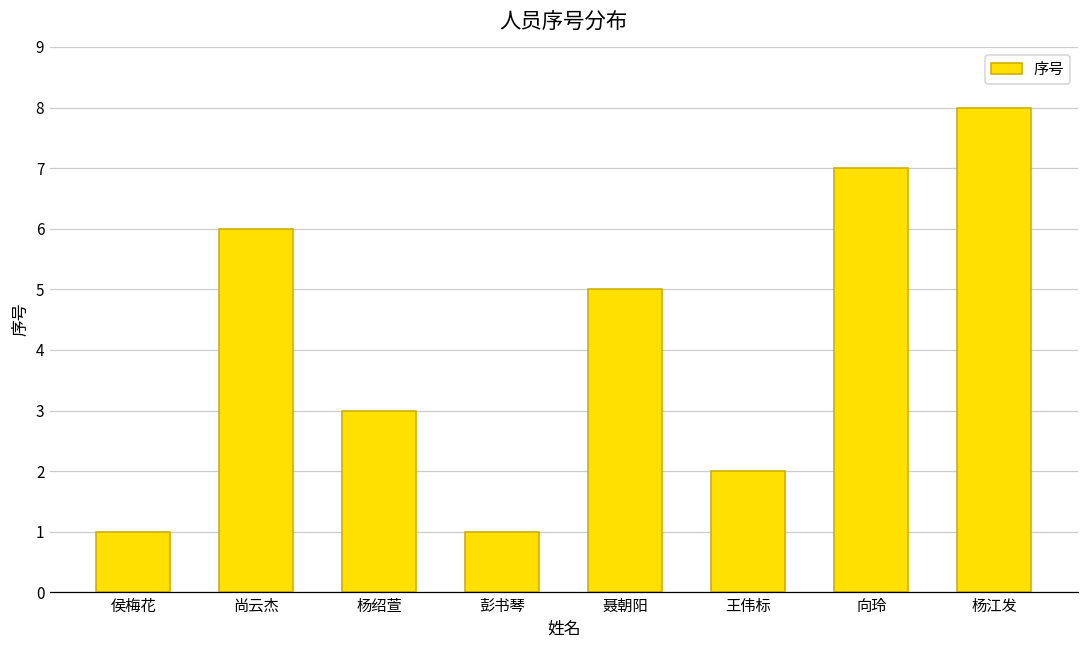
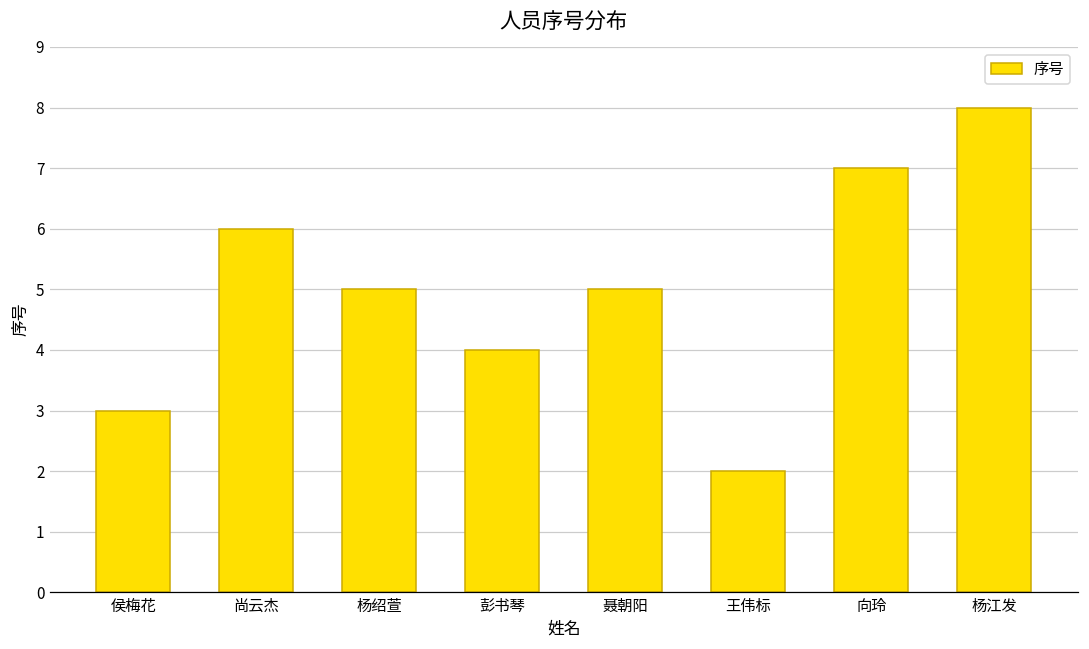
  {
-   "侯梅花": 1,
+   "侯梅花": 3,
    "尚云杰": 6,
-   "杨绍萱": 3,
-   "彭书琴": 1,
+   "杨绍萱": 5,
+   "彭书琴": 4,
    "聂朝阳": 5,
    "王伟标": 2,
    "向玲": 7,
    "杨江发": 8
  }
